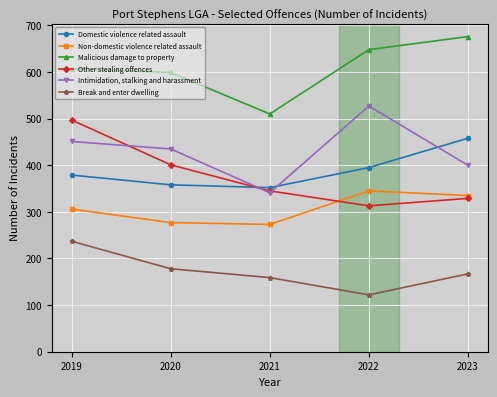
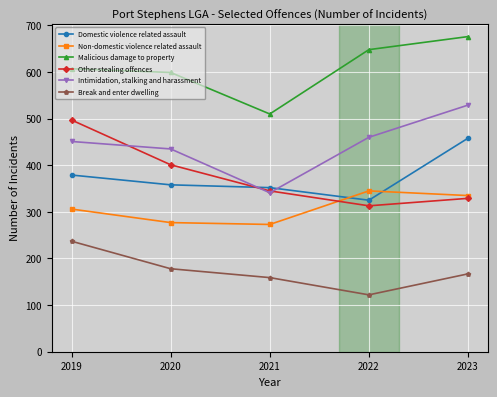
  {
    "Domestic violence related assault": {
      "2019": 380,
      "2020": 360,
      "2021": 350,
-     "2022": 400,
+     "2022": 330,
      "2023": 460
    },
    "Non-domestic violence related assault": {
      "2019": 310,
      "2020": 280,
      "2021": 270,
      "2022": 350,
      "2023": 340
    },
    "Malicious damage to property": {
      "2021": 510,
      "2022": 650,
      "2023": 680
    },
    "Other stealing offences": {
      "2019": 500,
      "2020": 400,
      "2022": 310,
      "2023": 330
    },
    "Intimidation, stalking and harassment": {
      "2019": 450,
      "2020": 440,
-     "2022": 530,
-     "2023": 400
+     "2022": 460,
+     "2023": 530
    },
    "Break and enter dwelling": {
      "2019": 240,
      "2020": 180,
      "2021": 160,
      "2022": 120,
      "2023": 170
    }
  }
